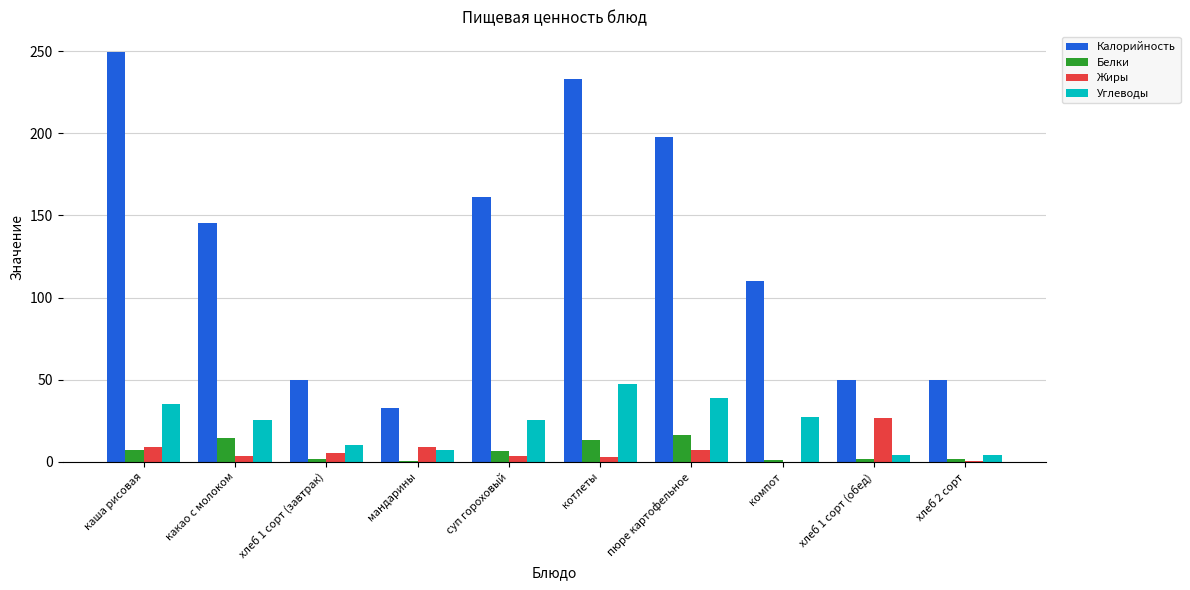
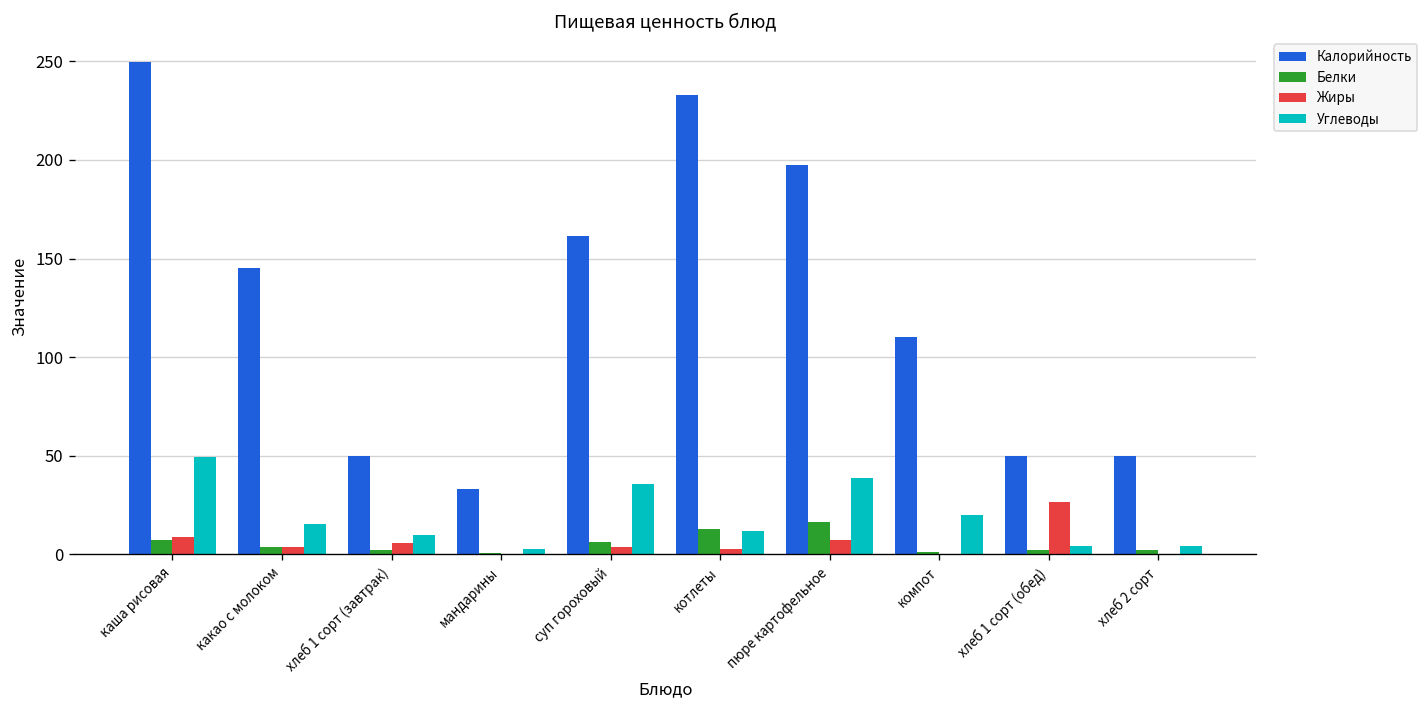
  {
    "Калорийность": {
      "каша рисовая": 250,
      "какао с молоком": 145,
      "хлеб 1 сорт (завтрак)": 50,
      "мандарины": 33,
      "суп гороховый": 161,
      "котлеты": 233,
      "пюре картофельное": 198,
      "компот": 110,
      "хлеб 1 сорт (обед)": 50,
      "хлеб 2 сорт": 50
    },
    "Белки": {
      "каша рисовая": 7,
-     "какао с молоком": 15,
+     "какао с молоком": 4,
      "хлеб 1 сорт (завтрак)": 2,
      "суп гороховый": 6,
      "котлеты": 13,
      "пюре картофельное": 16,
      "хлеб 1 сорт (обед)": 2,
      "хлеб 2 сорт": 2
    },
    "Жиры": {
      "каша рисовая": 9,
      "какао с молоком": 4,
      "хлеб 1 сорт (завтрак)": 6,
-     "мандарины": 9,
+     "мандарины": 0,
      "суп гороховый": 4,
      "котлеты": 3,
      "пюре картофельное": 7,
      "хлеб 1 сорт (обед)": 27
    },
    "Углеводы": {
-     "каша рисовая": 35,
-     "какао с молоком": 25,
+     "каша рисовая": 49,
+     "какао с молоком": 15,
      "хлеб 1 сорт (завтрак)": 10,
-     "мандарины": 8,
-     "суп гороховый": 25,
-     "котлеты": 47,
+     "мандарины": 3,
+     "суп гороховый": 36,
+     "котлеты": 12,
      "пюре картофельное": 39,
-     "компот": 28,
+     "компот": 20,
      "хлеб 1 сорт (обед)": 4,
      "хлеб 2 сорт": 4
    }
  }
